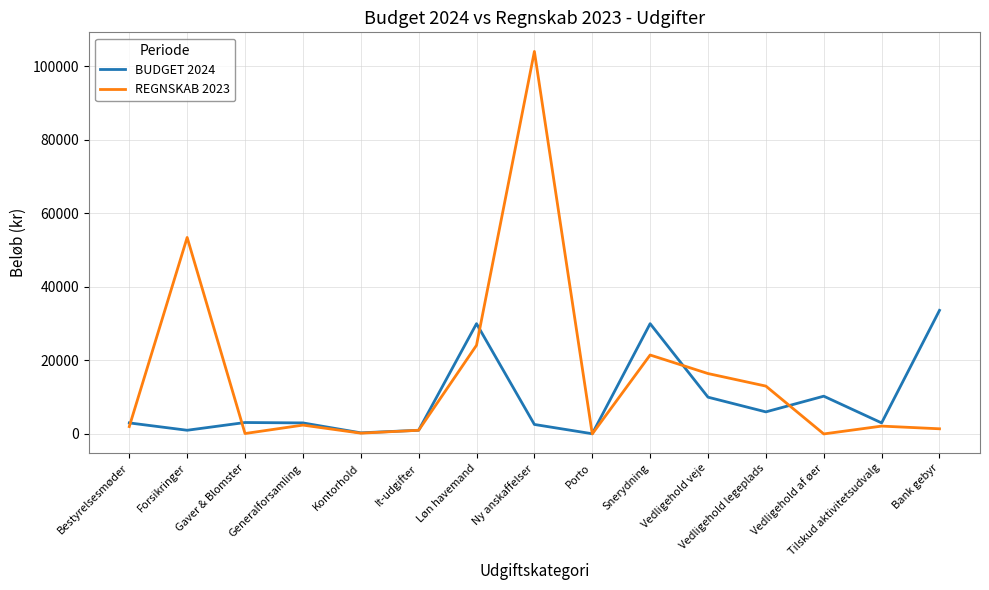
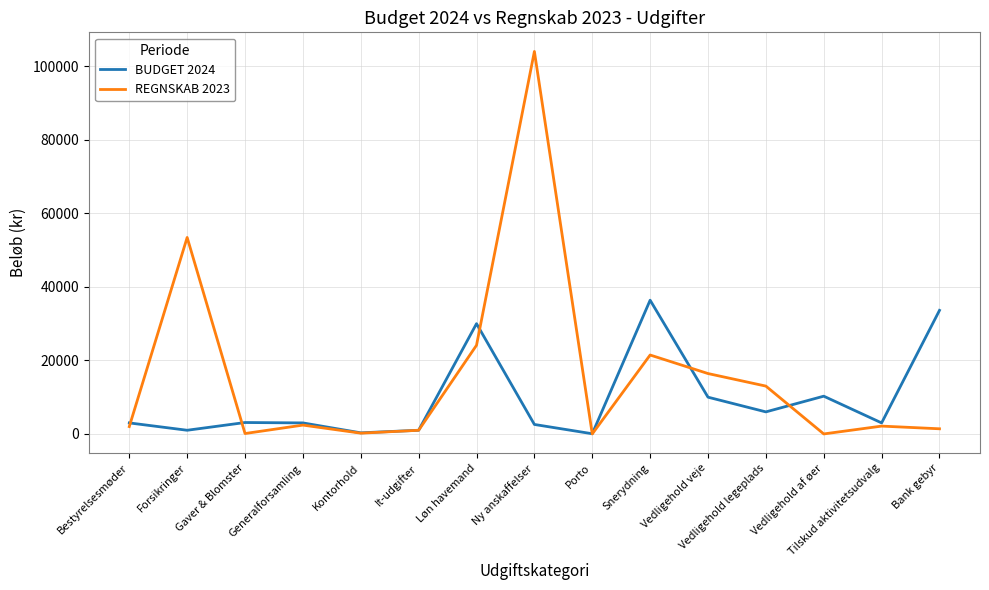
  {
    "BUDGET 2024": {
      "Bestyrelsesmøder": 3000,
      "Forsikringer": 1000,
      "Gaver & Blomster": 3000,
      "Løn havemand": 30000,
      "Ny anskaffelser": 3000,
-     "Snerydning": 30000,
+     "Snerydning": 36000,
      "Vedligehold veje": 10000,
      "Vedligehold legeplads": 6000,
      "Vedligehold af øer": 10000,
      "Tilskud aktivitetsudvalg": 3000,
      "Bank gebyr": 34000
    },
    "REGNSKAB 2023": {
      "Bestyrelsesmøder": 2000,
      "Forsikringer": 53000,
      "Gaver & Blomster": 0,
      "Løn havemand": 24000,
      "Ny anskaffelser": 104000,
      "Snerydning": 21000,
      "Vedligehold veje": 16000,
      "Vedligehold legeplads": 13000,
      "Vedligehold af øer": 0,
      "Tilskud aktivitetsudvalg": 2000,
      "Bank gebyr": 1000
    }
  }
